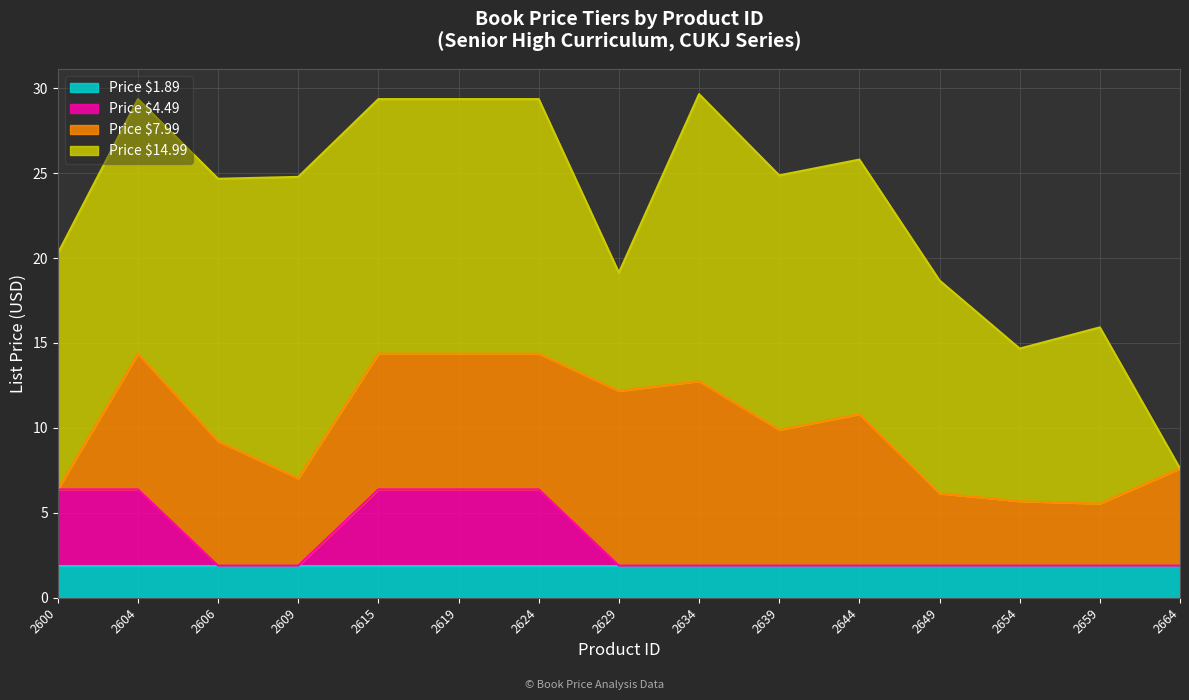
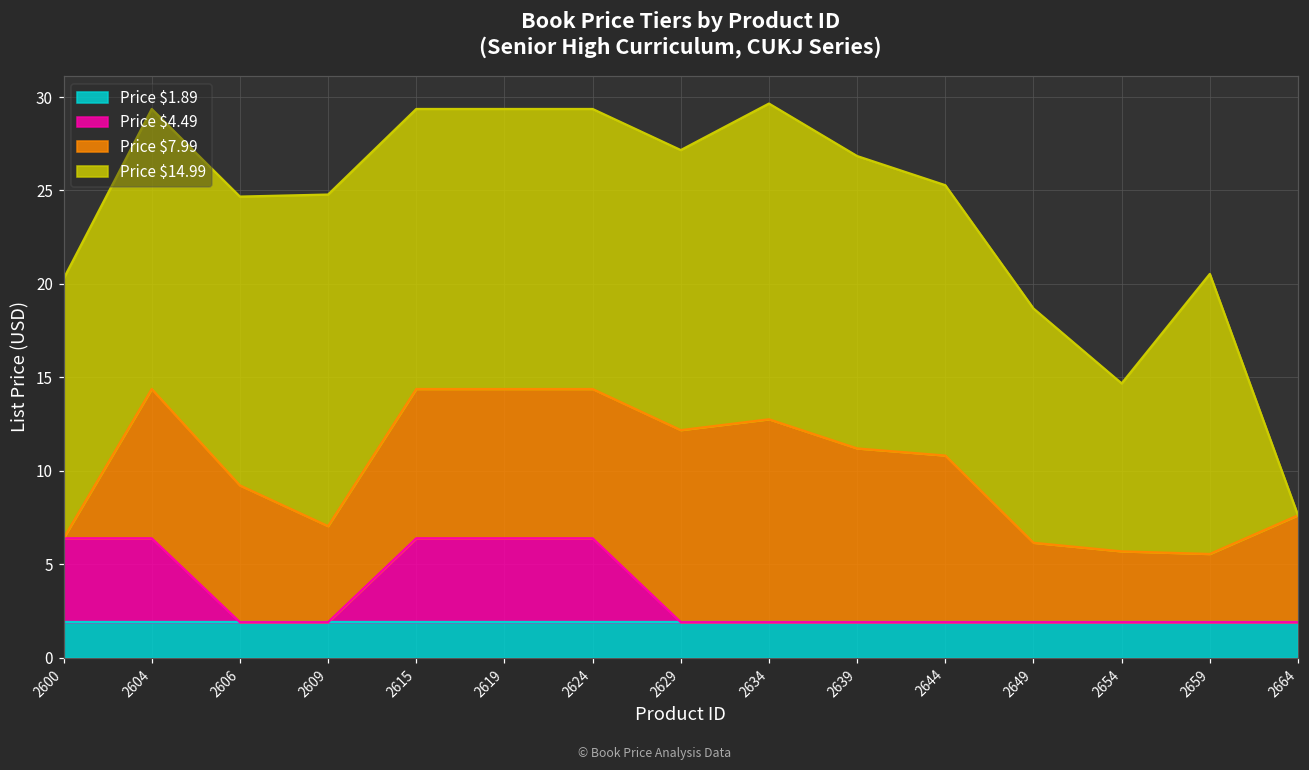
  {
    "Price $1.89": {
      "2600": 1.9,
      "2604": 1.9,
      "2615": 1.9,
      "2619": 1.9,
      "2624": 1.9
    },
    "Price $4.49": {
      "2604": 4.5,
      "2615": 4.5,
      "2619": 4.5,
      "2624": 4.5
    },
    "Price $7.99": {
      "2604": 8.0,
      "2606": 7.3,
      "2609": 5.1,
      "2615": 8.0,
      "2619": 8.0,
      "2624": 8.0,
      "2629": 10.3,
      "2634": 10.9,
-     "2639": 8.0,
+     "2639": 9.3,
      "2644": 8.9,
      "2649": 4.3,
      "2654": 3.8,
      "2659": 3.7
    },
    "Price $14.99": {
      "2600": 13.9,
      "2606": 15.5,
      "2609": 17.8,
      "2615": 15.0,
      "2619": 15.0,
      "2624": 15.0,
-     "2629": 7.0,
+     "2629": 15.0,
      "2634": 16.9,
-     "2639": 15.0,
-     "2644": 15.0,
+     "2639": 15.7,
+     "2644": 14.5,
      "2649": 12.5,
      "2654": 9.0,
-     "2659": 10.4
+     "2659": 15.0
    }
  }
